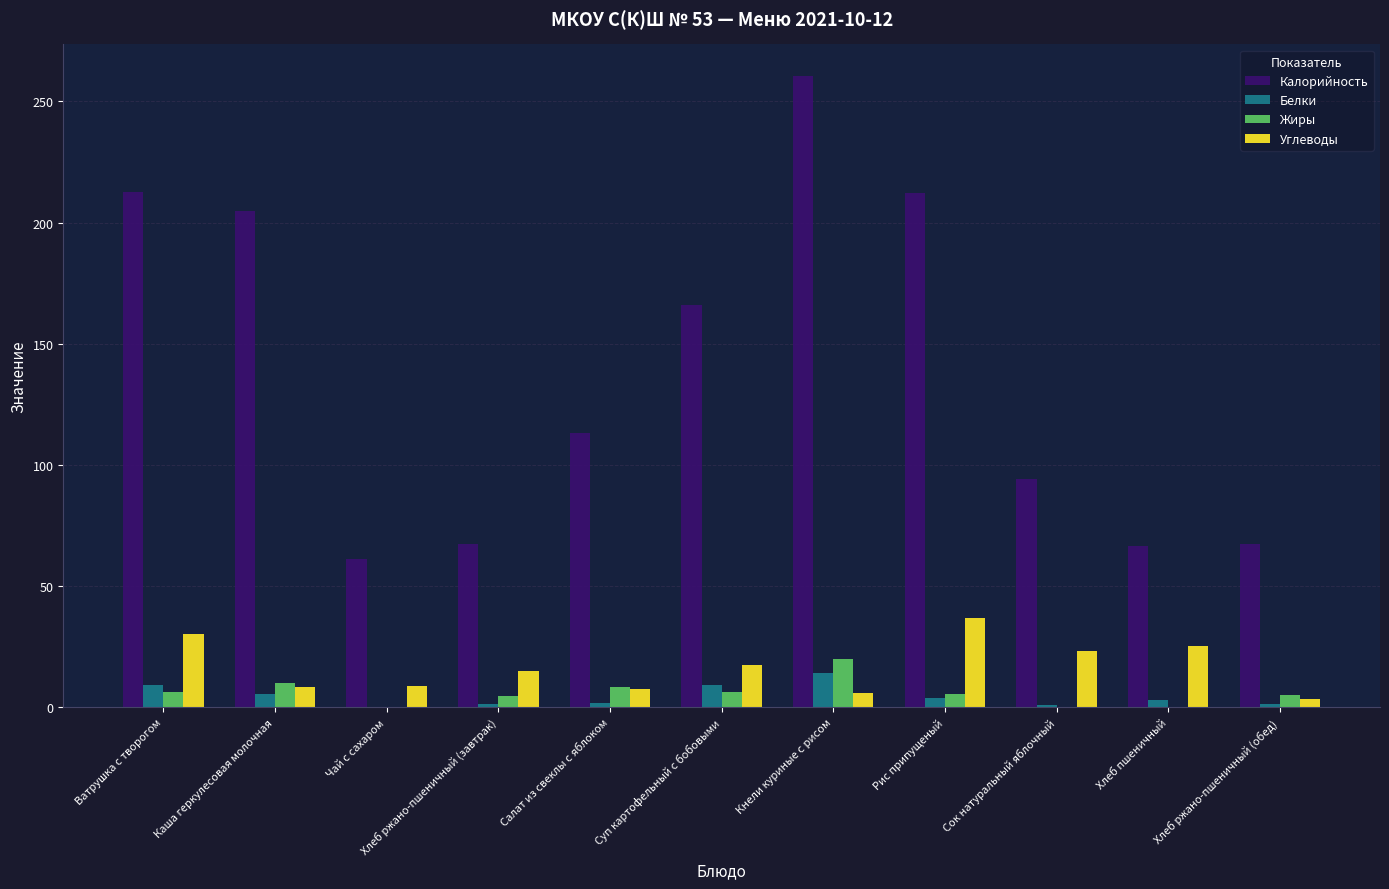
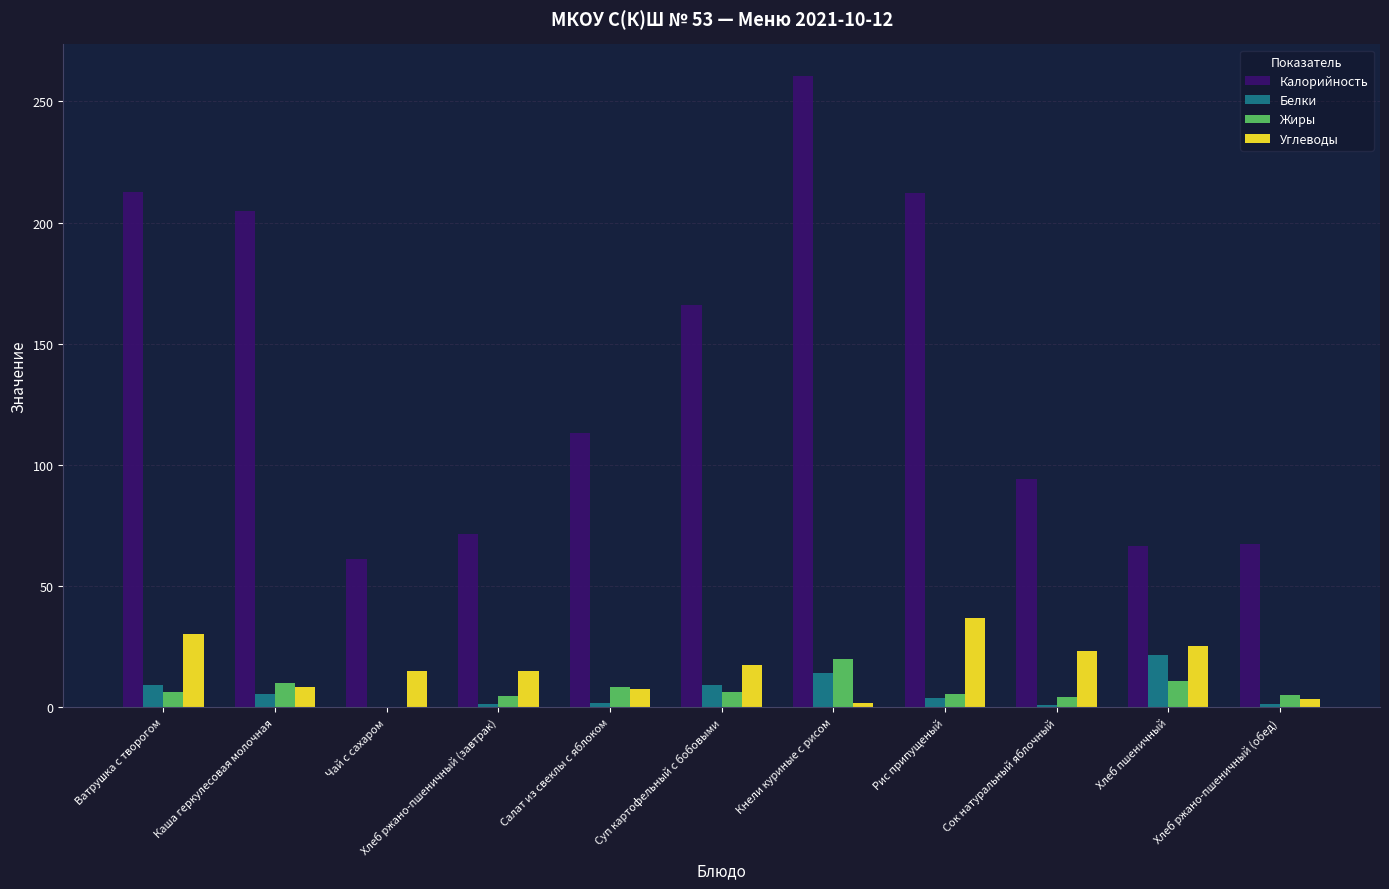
  {
    "Калорийность": {
      "Ватрушка с творогом": 213,
      "Каша геркулесовая молочная": 205,
      "Чай с сахаром": 61,
-     "Хлеб ржано-пшеничный (завтрак)": 67,
+     "Хлеб ржано-пшеничный (завтрак)": 71,
      "Салат из свеклы с яблоком": 113,
      "Суп картофельный с бобовыми": 166,
      "Кнели куриные с рисом": 261,
      "Рис припущеный": 212,
      "Сок натуральный яблочный": 94,
      "Хлеб пшеничный": 67,
      "Хлеб ржано-пшеничный (обед)": 67
    },
    "Белки": {
      "Ватрушка с творогом": 9,
      "Каша геркулесовая молочная": 5,
      "Хлеб ржано-пшеничный (завтрак)": 1,
      "Салат из свеклы с яблоком": 2,
      "Суп картофельный с бобовыми": 9,
      "Кнели куриные с рисом": 14,
      "Рис припущеный": 4,
-     "Хлеб пшеничный": 3,
+     "Хлеб пшеничный": 22,
      "Хлеб ржано-пшеничный (обед)": 1
    },
    "Жиры": {
      "Ватрушка с творогом": 6,
      "Каша геркулесовая молочная": 10,
      "Хлеб ржано-пшеничный (завтрак)": 5,
      "Салат из свеклы с яблоком": 8,
      "Суп картофельный с бобовыми": 7,
      "Кнели куриные с рисом": 20,
      "Рис припущеный": 5,
-     "Сок натуральный яблочный": 0,
-     "Хлеб пшеничный": 0,
+     "Сок натуральный яблочный": 4,
+     "Хлеб пшеничный": 11,
      "Хлеб ржано-пшеничный (обед)": 5
    },
    "Углеводы": {
      "Ватрушка с творогом": 30,
      "Каша геркулесовая молочная": 8,
-     "Чай с сахаром": 9,
+     "Чай с сахаром": 15,
      "Хлеб ржано-пшеничный (завтрак)": 15,
      "Салат из свеклы с яблоком": 8,
      "Суп картофельный с бобовыми": 18,
-     "Кнели куриные с рисом": 6,
+     "Кнели куриные с рисом": 2,
      "Рис припущеный": 37,
      "Сок натуральный яблочный": 23,
      "Хлеб пшеничный": 25,
      "Хлеб ржано-пшеничный (обед)": 4
    }
  }
